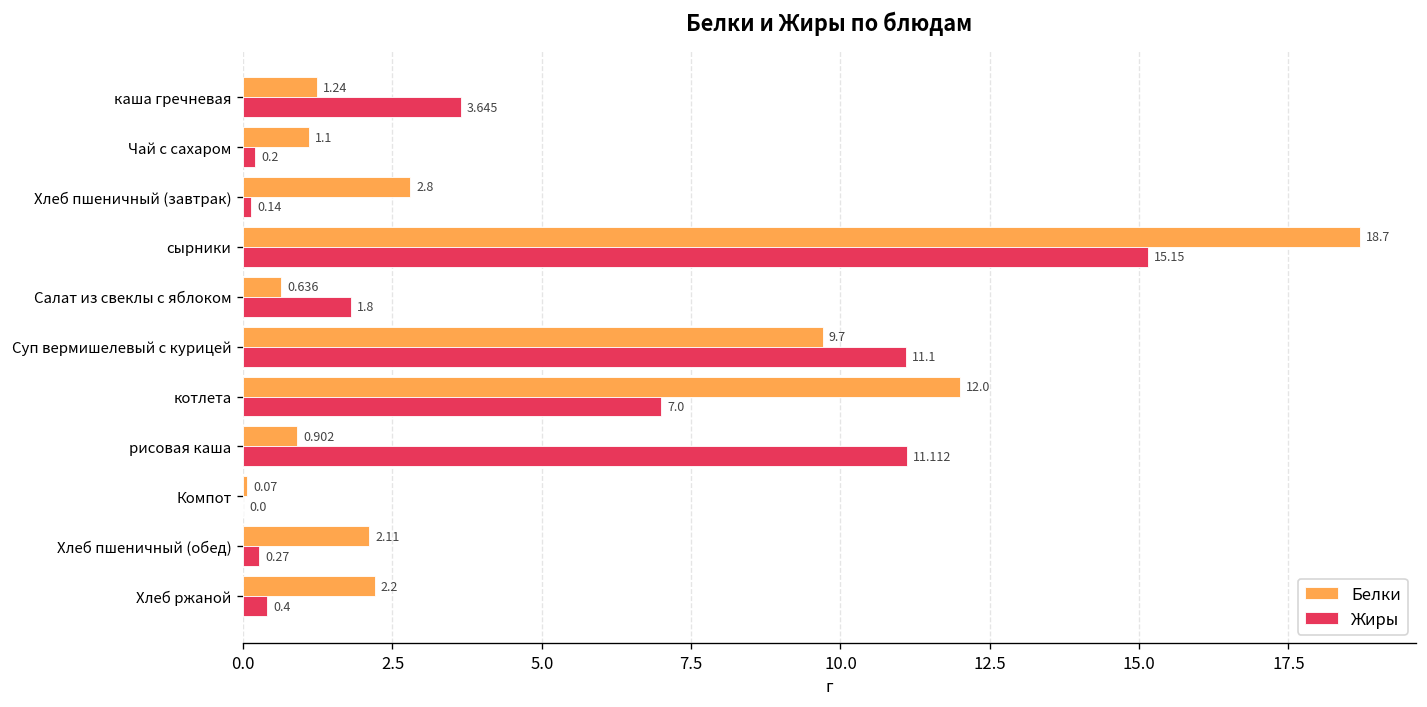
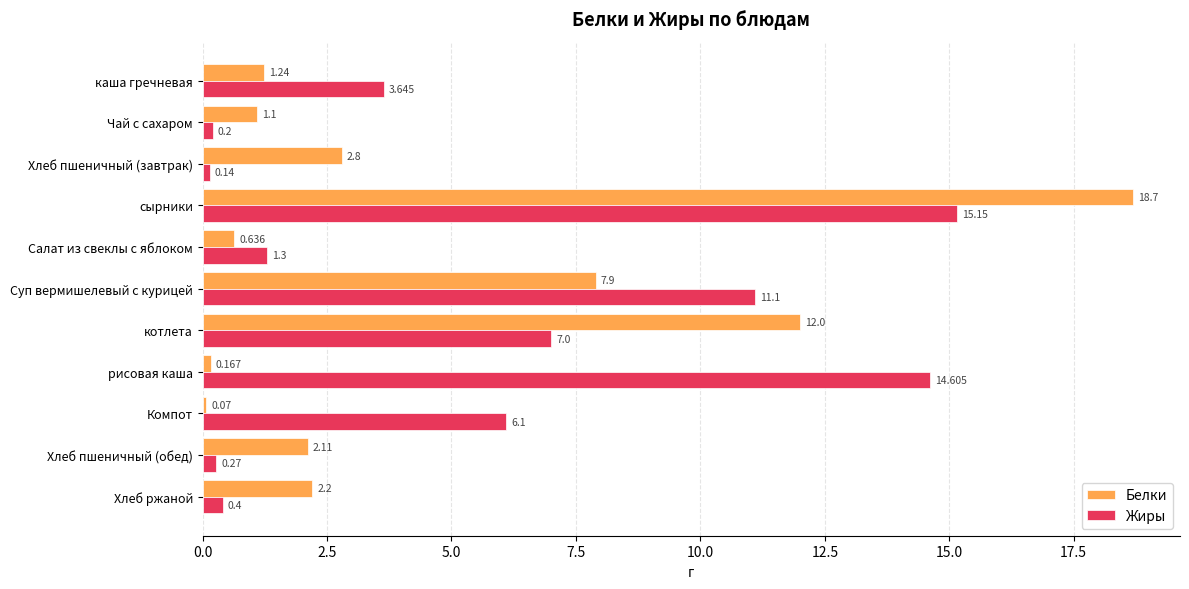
  {
    "Белки": {
      "каша гречневая": 1.24,
      "Чай с сахаром": 1.1,
      "Хлеб пшеничный (завтрак)": 2.8,
      "сырники": 18.7,
      "Салат из свеклы с яблоком": 0.636,
-     "Суп вермишелевый с курицей": 9.7,
+     "Суп вермишелевый с курицей": 7.9,
      "котлета": 12.0,
-     "рисовая каша": 0.902,
+     "рисовая каша": 0.167,
      "Компот": 0.07,
      "Хлеб пшеничный (обед)": 2.11,
      "Хлеб ржаной": 2.2
    },
    "Жиры": {
      "каша гречневая": 3.645,
      "Чай с сахаром": 0.2,
      "Хлеб пшеничный (завтрак)": 0.14,
      "сырники": 15.15,
-     "Салат из свеклы с яблоком": 1.8,
+     "Салат из свеклы с яблоком": 1.3,
      "Суп вермишелевый с курицей": 11.1,
      "котлета": 7.0,
-     "рисовая каша": 11.112,
-     "Компот": 0.0,
+     "рисовая каша": 14.605,
+     "Компот": 6.1,
      "Хлеб пшеничный (обед)": 0.27,
      "Хлеб ржаной": 0.4
    }
  }
